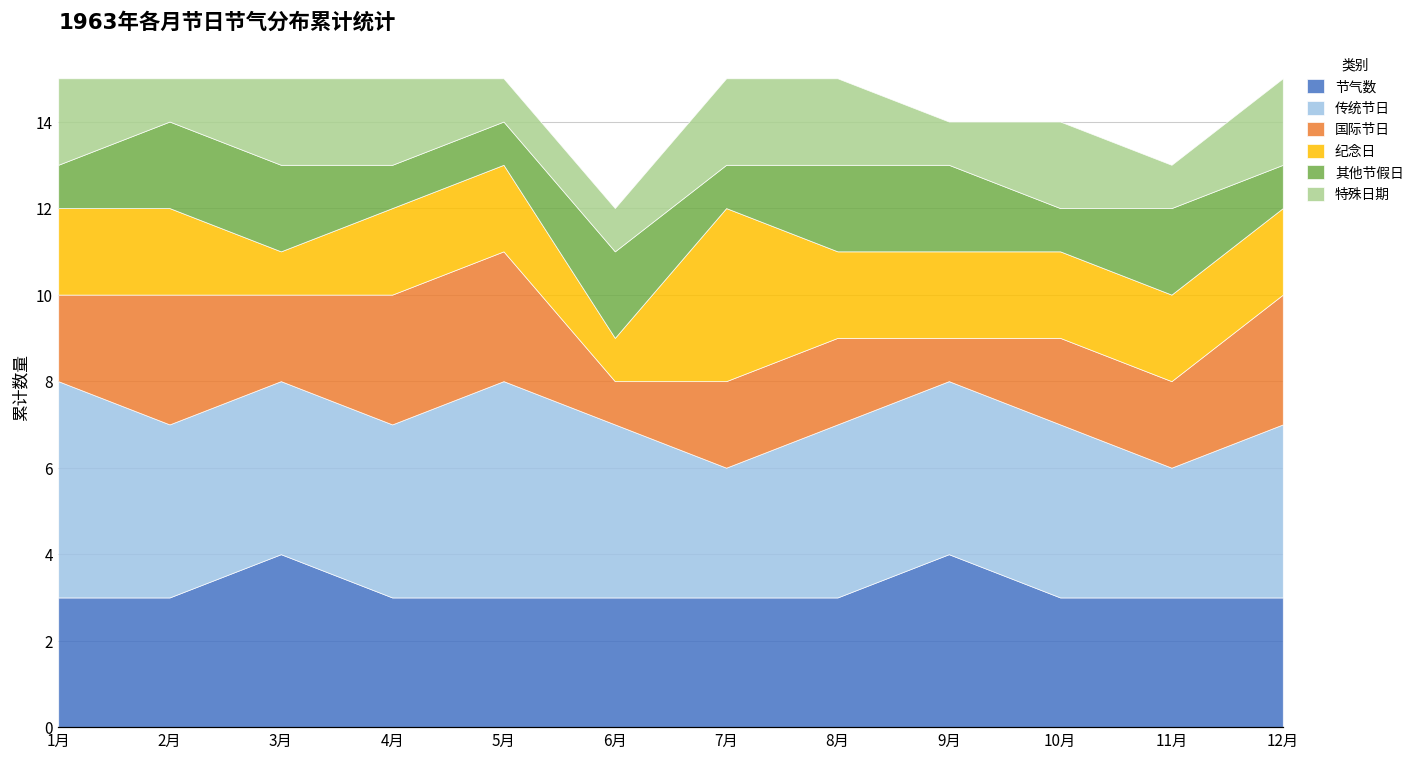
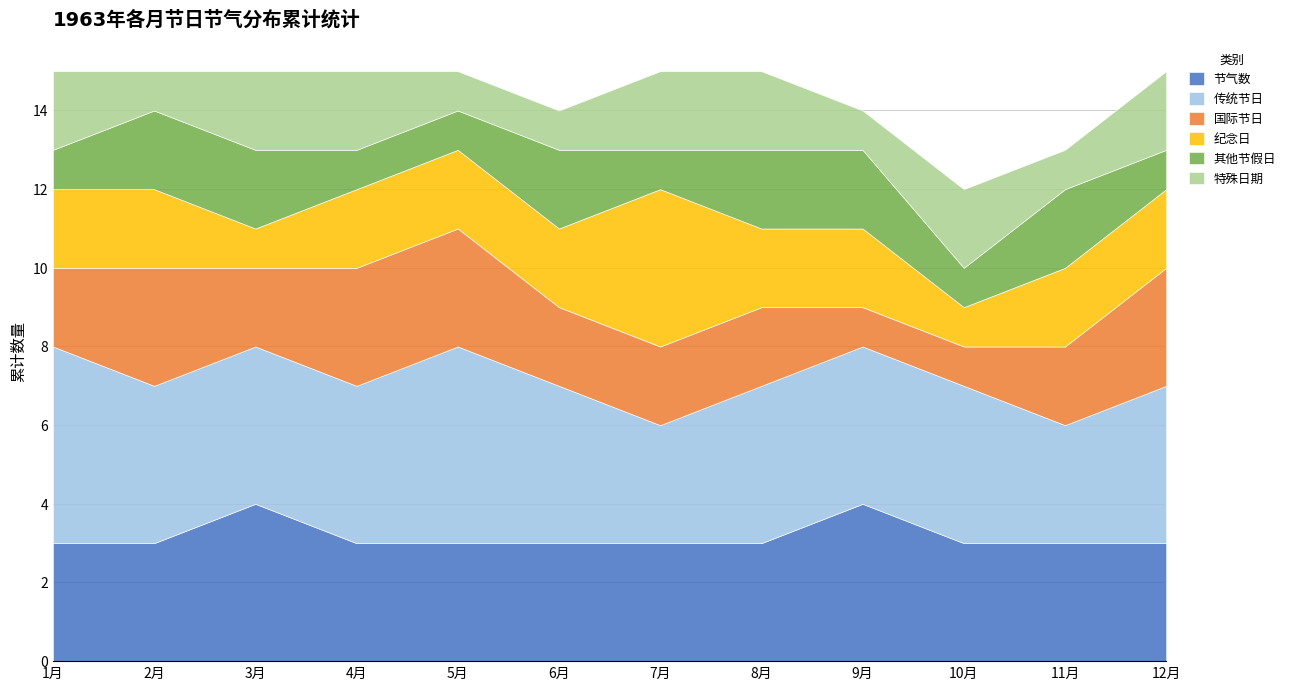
  {
    "节气数": {
      "1月": 3,
      "2月": 3,
      "3月": 4,
      "4月": 3,
      "5月": 3,
      "6月": 3,
      "7月": 3,
      "8月": 3,
      "9月": 4,
      "10月": 3,
      "11月": 3,
      "12月": 3
    },
    "传统节日": {
      "1月": 5,
      "2月": 4,
      "3月": 4,
      "4月": 4,
      "5月": 5,
      "6月": 4,
      "7月": 3,
      "8月": 4,
      "9月": 4,
      "10月": 4,
      "11月": 3,
      "12月": 4
    },
    "国际节日": {
      "1月": 2,
      "2月": 3,
      "3月": 2,
      "4月": 3,
      "5月": 3,
-     "6月": 1,
+     "6月": 2,
      "7月": 2,
      "8月": 2,
      "9月": 1,
-     "10月": 2,
+     "10月": 1,
      "11月": 2,
      "12月": 3
    },
    "纪念日": {
      "1月": 2,
      "2月": 2,
      "3月": 1,
      "4月": 2,
      "5月": 2,
-     "6月": 1,
+     "6月": 2,
      "7月": 4,
      "8月": 2,
      "9月": 2,
-     "10月": 2,
+     "10月": 1,
      "11月": 2,
      "12月": 2
    },
    "其他节假日": {
      "1月": 1,
      "2月": 2,
      "3月": 2,
      "4月": 1,
      "5月": 1,
      "6月": 2,
      "7月": 1,
      "8月": 2,
      "9月": 2,
      "10月": 1,
      "11月": 2,
      "12月": 1
    },
    "特殊日期": {
      "1月": 2,
      "2月": 1,
      "3月": 2,
      "4月": 2,
      "5月": 1,
      "6月": 1,
      "7月": 2,
      "8月": 2,
      "9月": 1,
      "10月": 2,
      "11月": 1,
      "12月": 2
    }
  }
